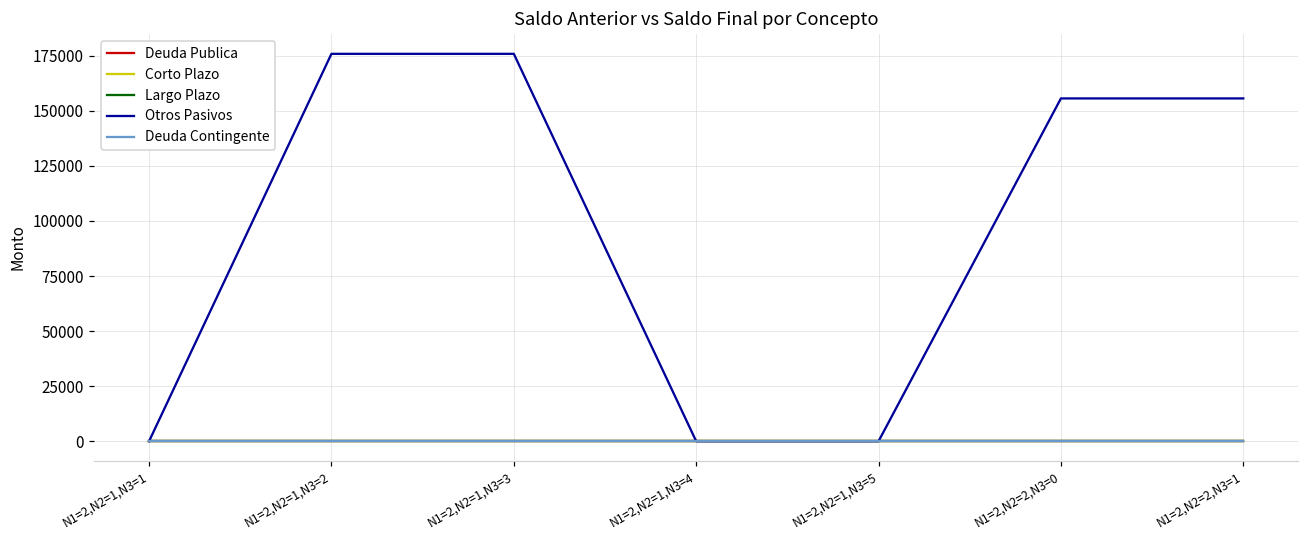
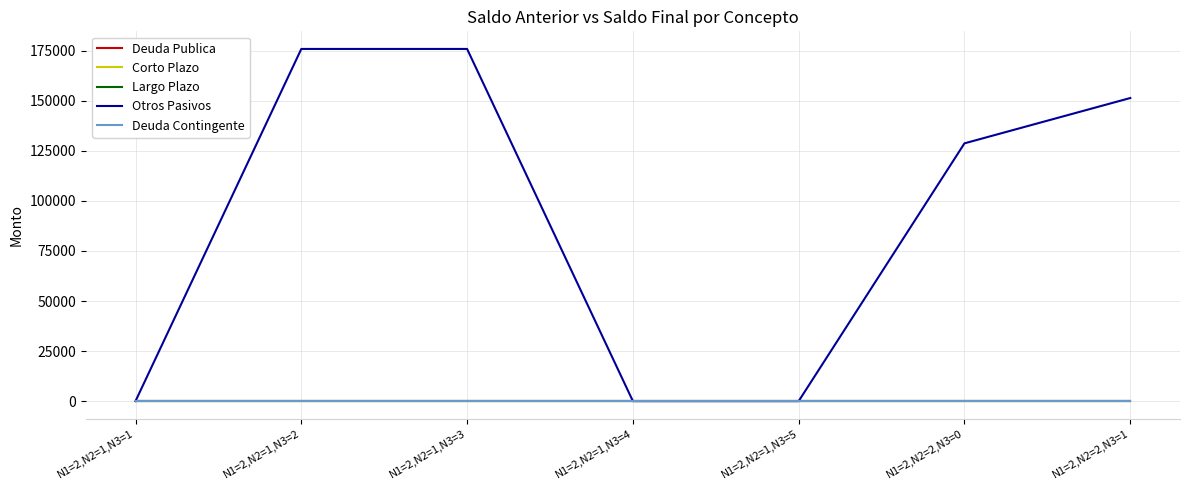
  {
    "Deuda Contingente": {
      "N1=2,N2=1,N3=2": 0,
      "N1=2,N2=1,N3=3": 0,
      "N1=2,N2=2,N3=0": 0,
      "N1=2,N2=2,N3=1": 0
    },
    "Otros Pasivos": {
      "N1=2,N2=1,N3=2": 176000,
      "N1=2,N2=1,N3=3": 176000,
-     "N1=2,N2=2,N3=0": 156000,
-     "N1=2,N2=2,N3=1": 156000
+     "N1=2,N2=2,N3=0": 129000,
+     "N1=2,N2=2,N3=1": 151000
    }
  }
